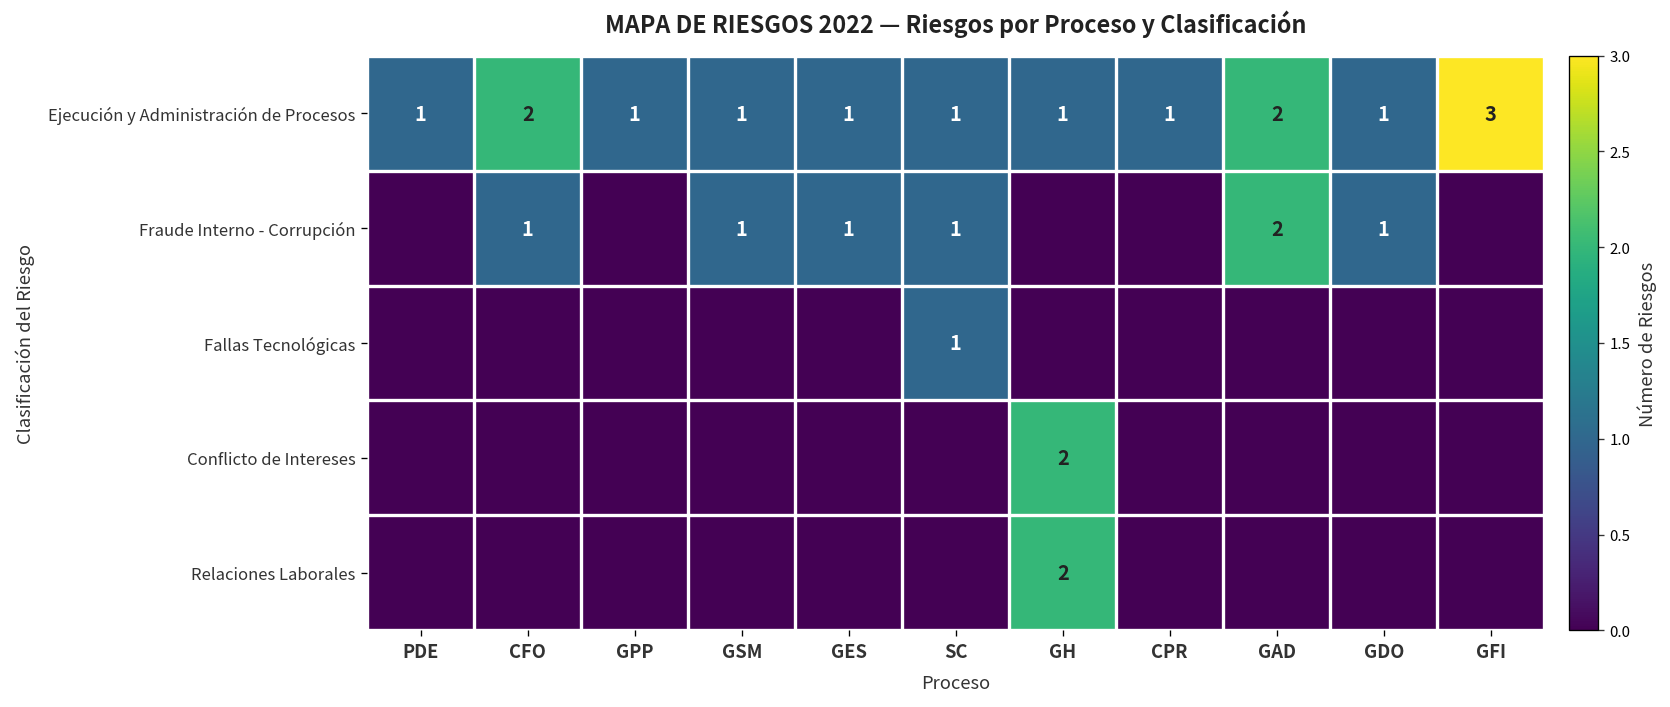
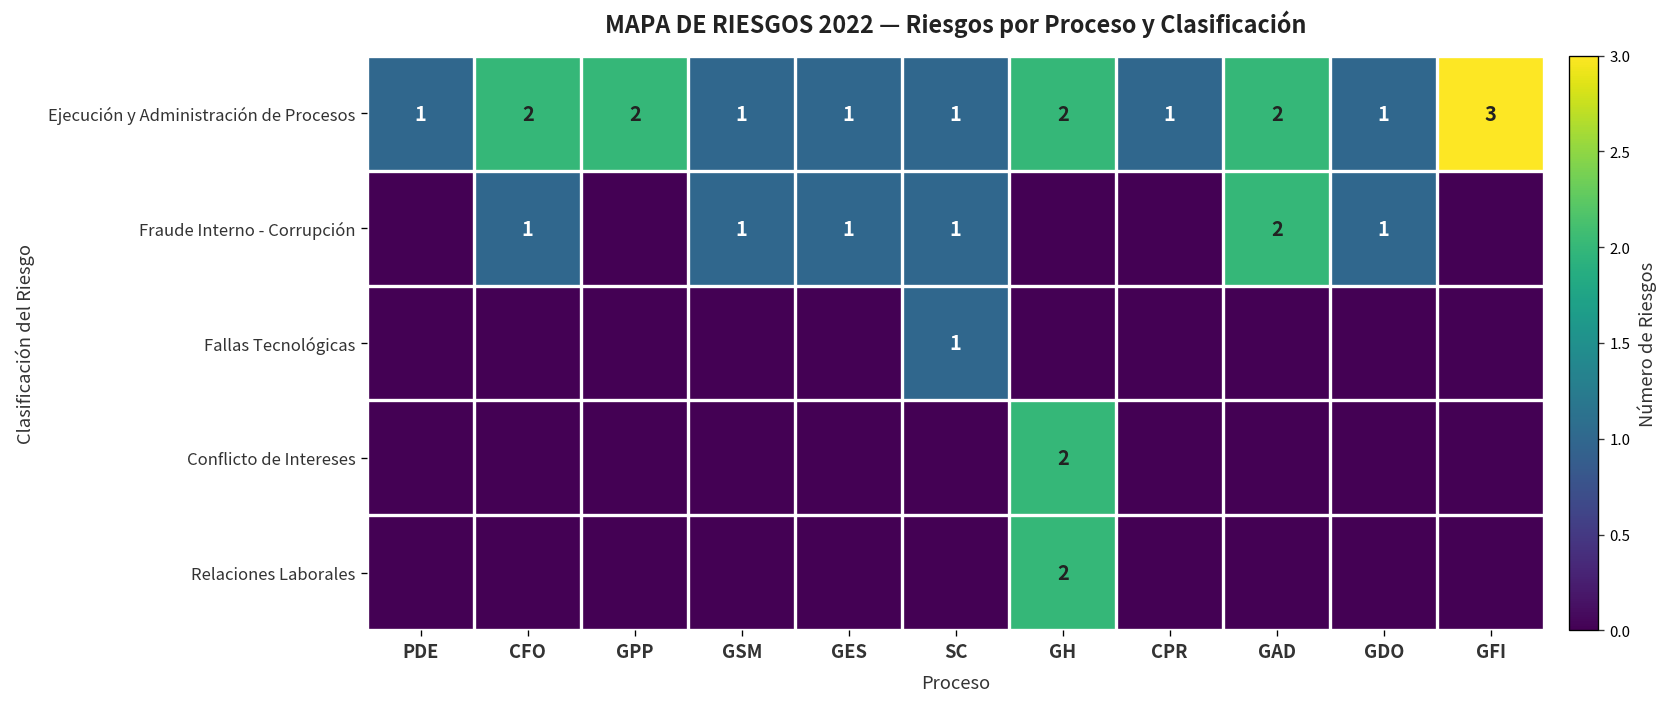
  {
    "Ejecución y Administración de Procesos": {
      "PDE": 1,
      "CFO": 2,
-     "GPP": 1,
+     "GPP": 2,
      "GSM": 1,
      "GES": 1,
      "SC": 1,
-     "GH": 1,
+     "GH": 2,
      "CPR": 1,
      "GAD": 2,
      "GDO": 1,
      "GFI": 3
    },
    "Fraude Interno - Corrupción": {
      "CFO": 1,
      "GSM": 1,
      "GES": 1,
      "SC": 1,
      "GAD": 2,
      "GDO": 1
    },
    "Fallas Tecnológicas": {
      "SC": 1
    },
    "Conflicto de Intereses": {
      "GH": 2
    },
    "Relaciones Laborales": {
      "GH": 2
    }
  }
